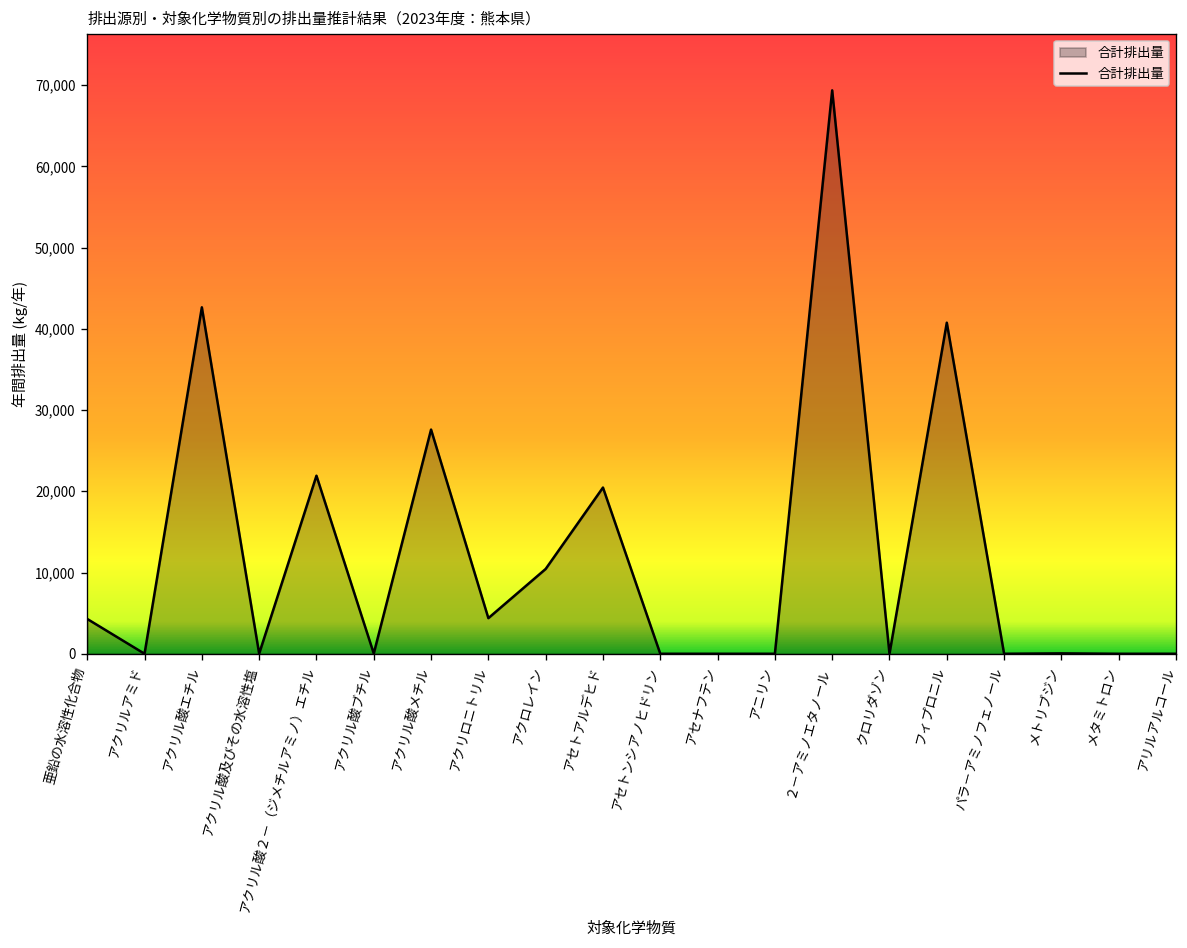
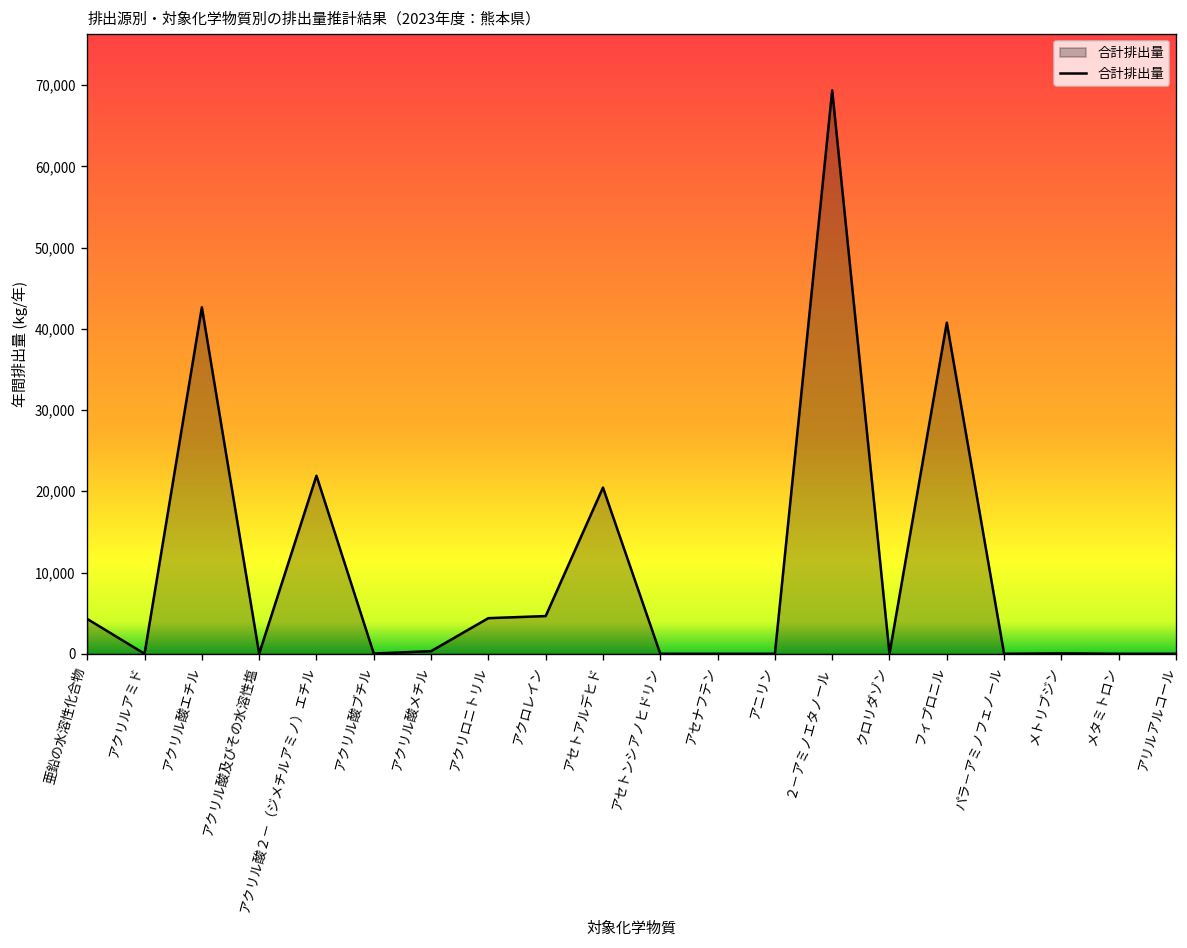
  {
    "亜鉛の水溶性化合物": "4,000",
    "アクリルアミド": "0",
    "アクリル酸エチル": "43,000",
    "アクリル酸及びその水溶性塩": "0",
    "アクリル酸２－（ジメチルアミノ）エチル": "22,000",
    "アクリル酸ブチル": "0",
-   "アクリル酸メチル": "28,000",
+   "アクリル酸メチル": "0",
    "アクリロニトリル": "4,000",
-   "アクロレイン": "10,000",
+   "アクロレイン": "5,000",
    "アセトアルデヒド": "20,000",
    "アセトンシアノヒドリン": "0",
    "アセナフテン": "0",
    "アニリン": "0",
    "２－アミノエタノール": "69,000",
    "クロリダゾン": "0",
    "フィプロニル": "41,000",
    "パラ－アミノフェノール": "0",
    "メトリブジン": "0",
    "メタミトロン": "0",
    "アリルアルコール": "0"
  }
